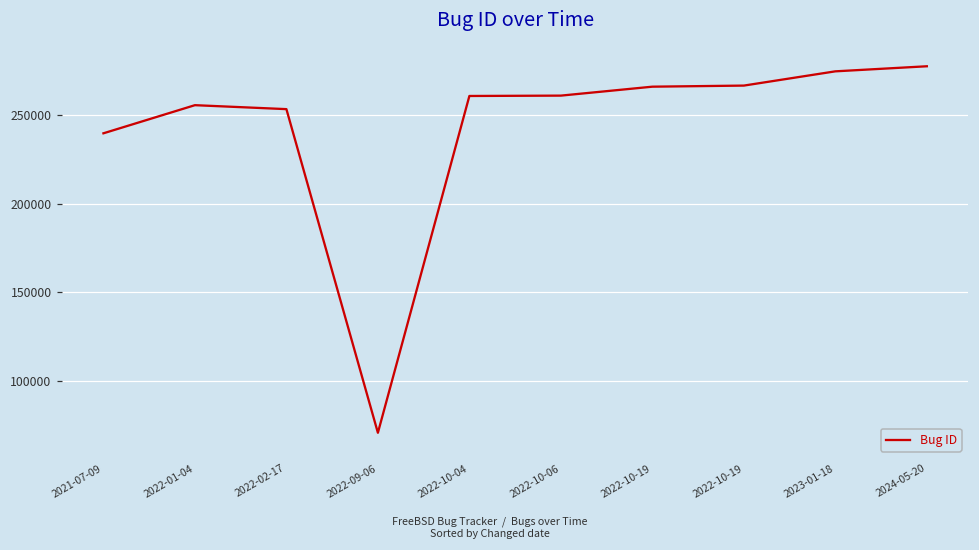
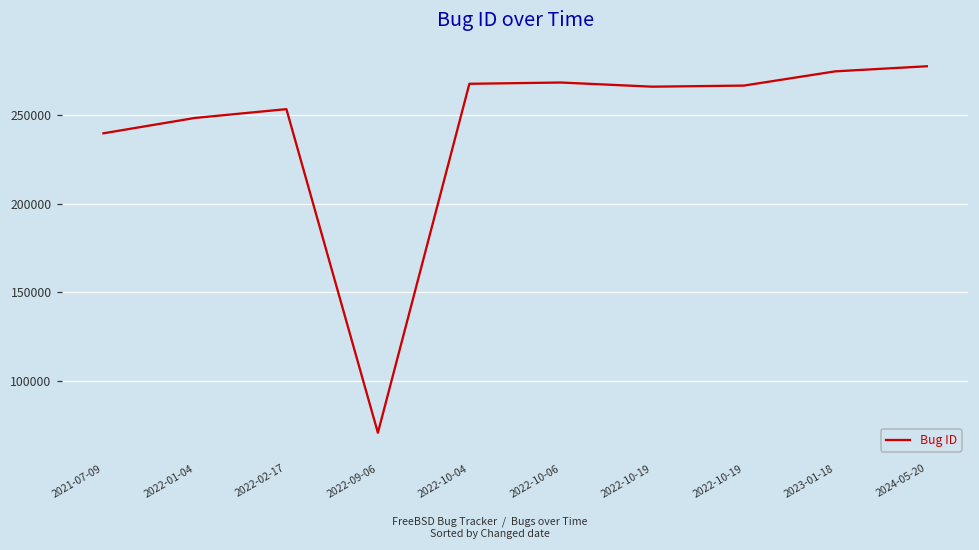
  {
    "2021-07-09": 240000,
-   "2022-01-04": 256000,
+   "2022-01-04": 249000,
    "2022-02-17": 253000,
    "2022-09-06": 71000,
-   "2022-10-04": 261000,
-   "2022-10-06": 261000,
+   "2022-10-04": 268000,
+   "2022-10-06": 268000,
    "2023-01-18": 275000,
    "2024-05-20": 278000
  }
